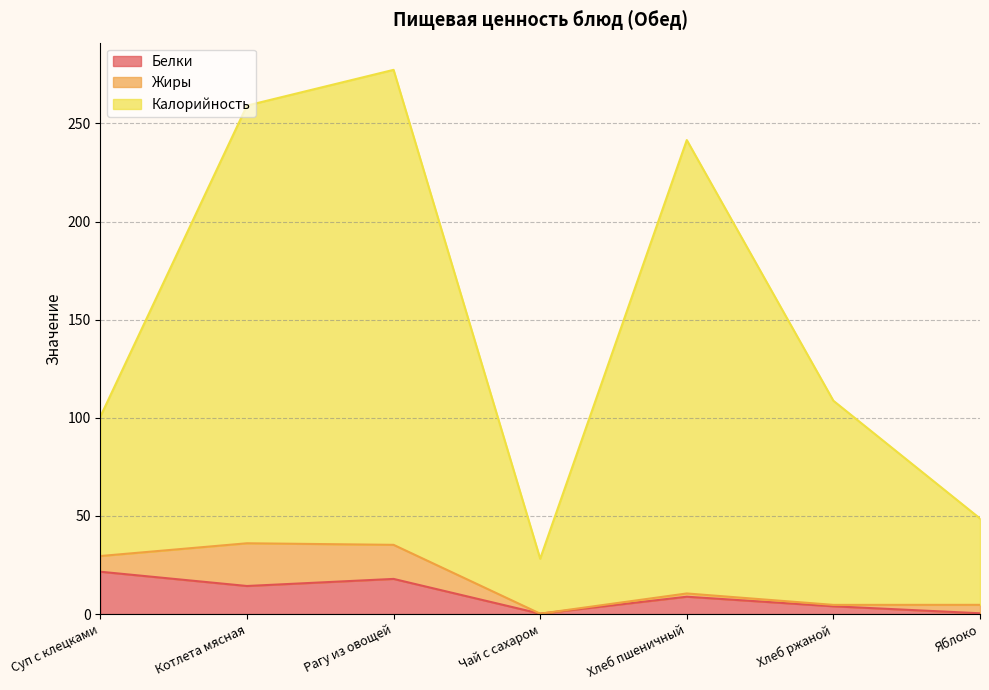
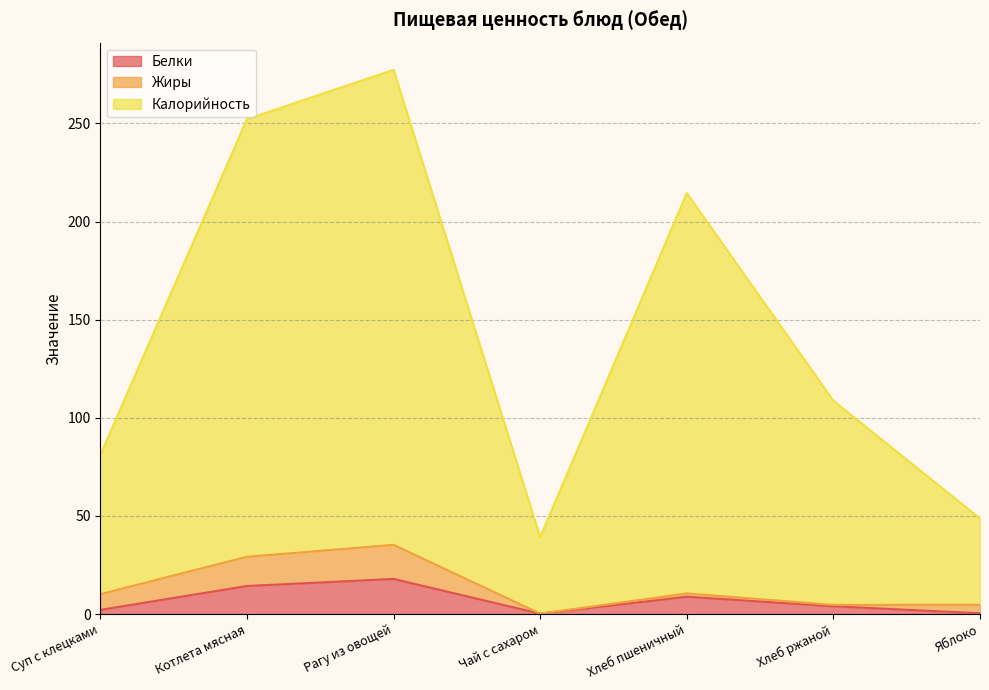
  {
    "Белки": {
-     "Суп с клецками": 22,
+     "Суп с клецками": 2,
      "Котлета мясная": 14,
      "Рагу из овощей": 18,
      "Хлеб пшеничный": 9,
      "Яблоко": 0
    },
    "Жиры": {
      "Суп с клецками": 8,
-     "Котлета мясная": 22,
+     "Котлета мясная": 15,
      "Рагу из овощей": 17,
      "Хлеб пшеничный": 2,
      "Яблоко": 4
    },
    "Калорийность": {
      "Суп с клецками": 71,
      "Рагу из овощей": 242,
-     "Чай с сахаром": 28,
-     "Хлеб пшеничный": 231,
+     "Чай с сахаром": 39,
+     "Хлеб пшеничный": 204,
      "Хлеб ржаной": 104,
      "Яблоко": 44
    }
  }
